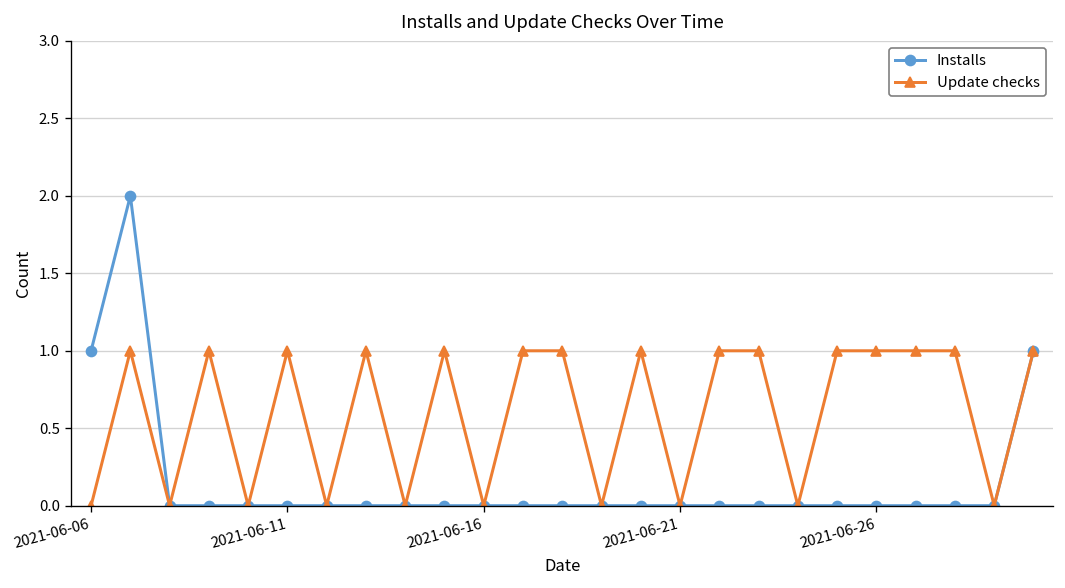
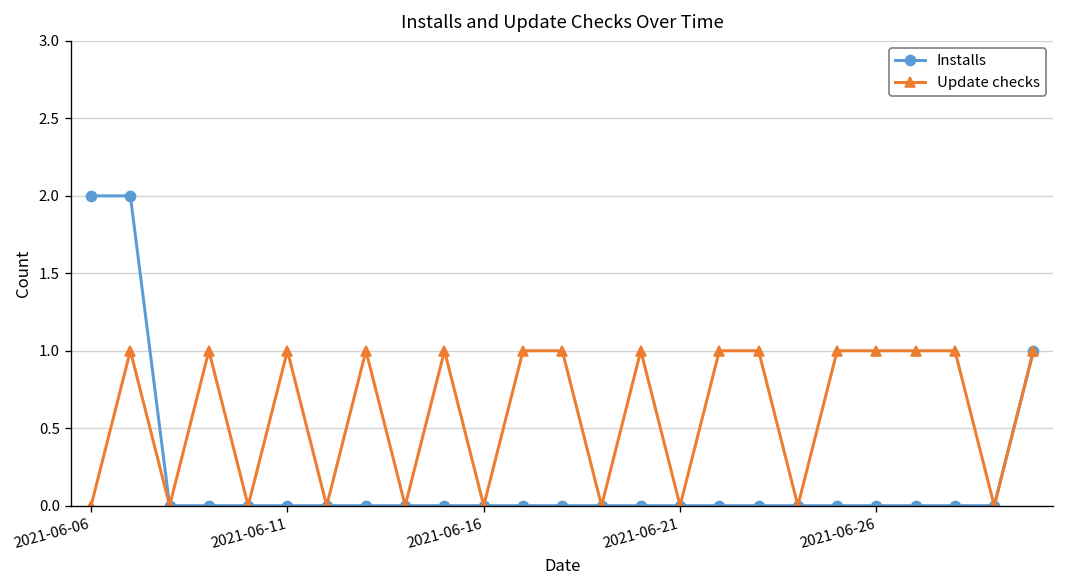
  {
    "Installs": {
-     "2021-06-06": 1,
+     "2021-06-06": 2,
      "2021-06-11": 0,
      "2021-06-26": 0
    },
    "Update checks": {
      "2021-06-06": 0,
      "2021-06-11": 1,
      "2021-06-26": 1
    }
  }
